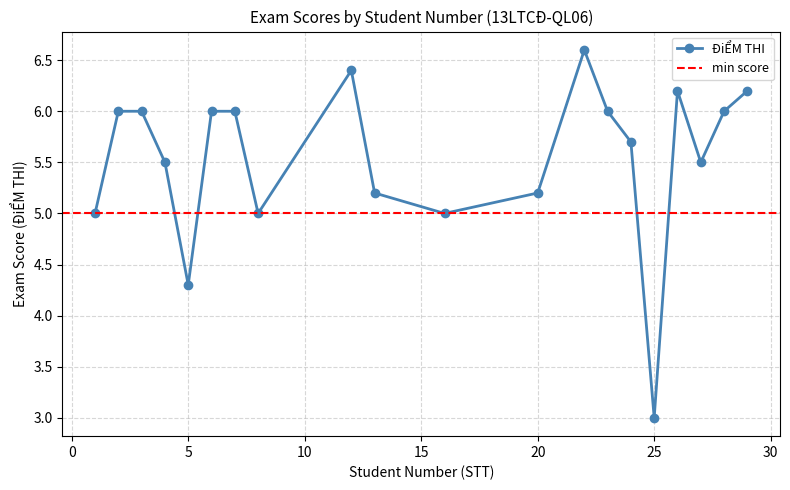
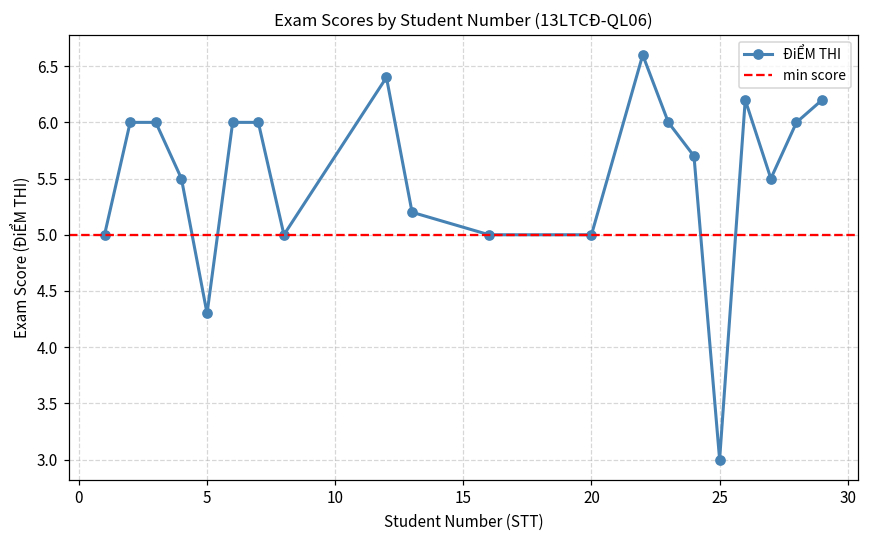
  {
    "5": 4.3,
-   "20": 5.2,
+   "20": 5.0,
    "25": 3.0
  }
